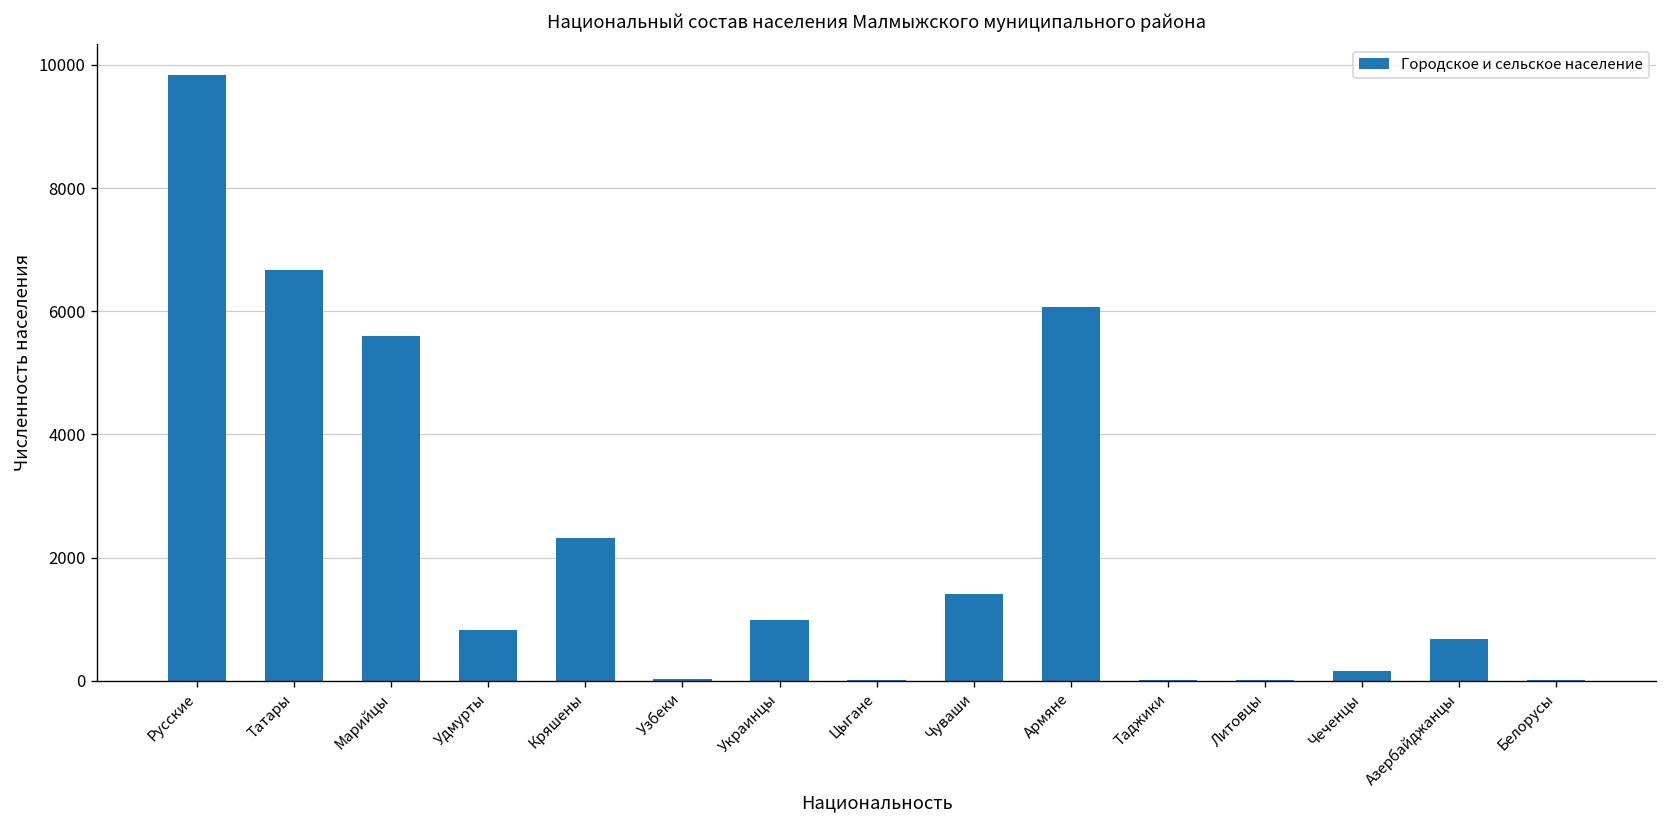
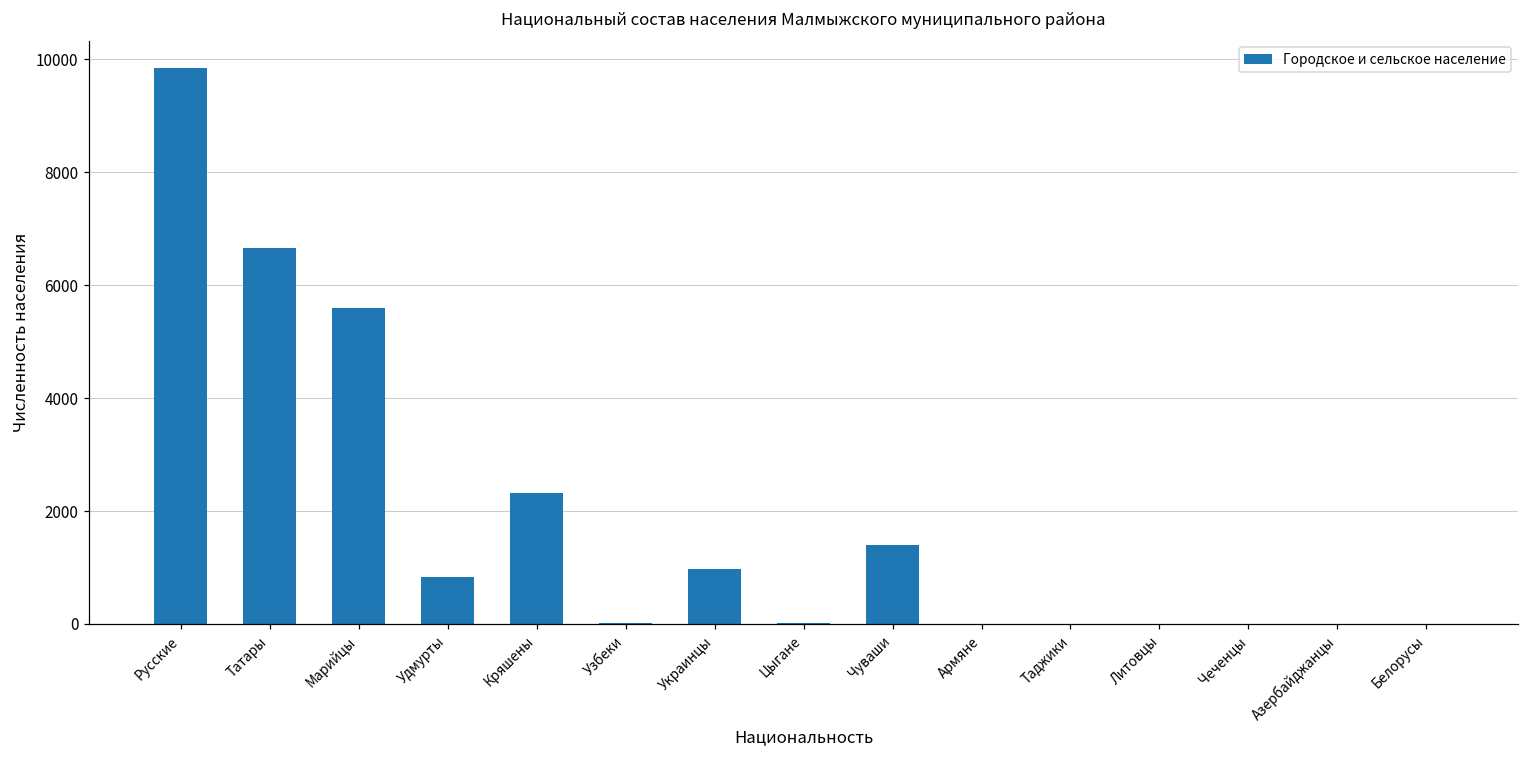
  {
    "Русские": 9800,
    "Татары": 6700,
    "Марийцы": 5600,
    "Удмурты": 800,
    "Кряшены": 2300,
    "Украинцы": 1000,
    "Чуваши": 1400,
-   "Армяне": 6100,
-   "Чеченцы": 200,
-   "Азербайджанцы": 700
+   "Армяне": 0,
+   "Чеченцы": 0,
+   "Азербайджанцы": 0
  }
